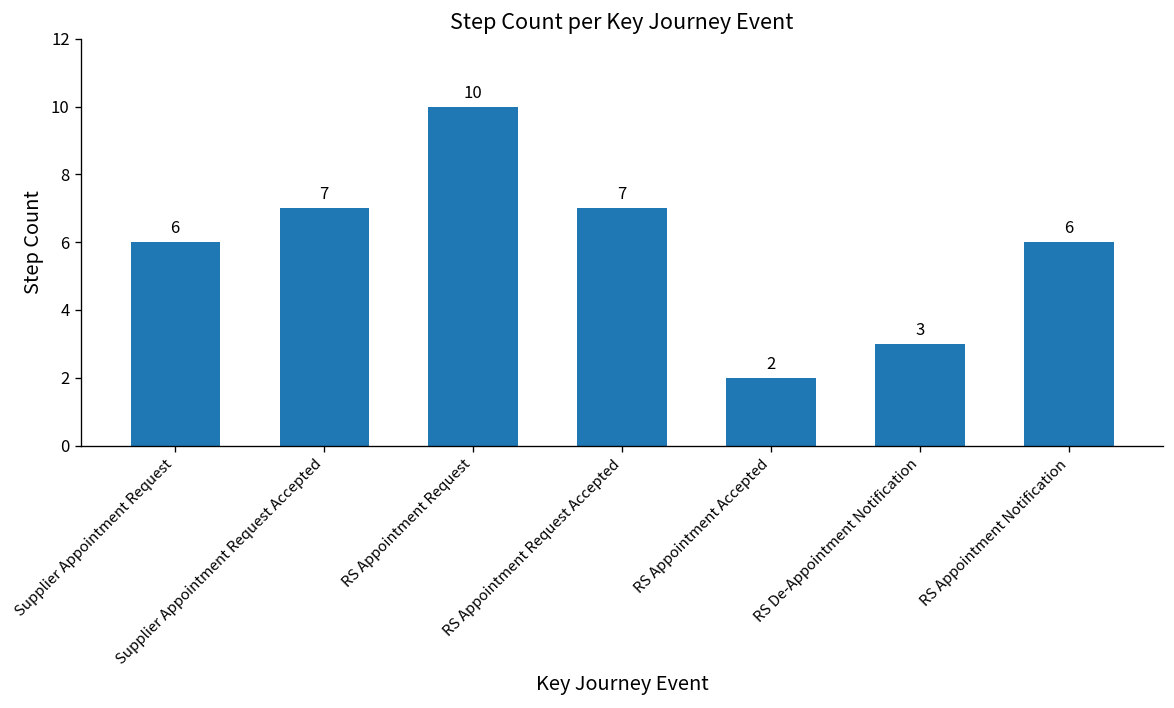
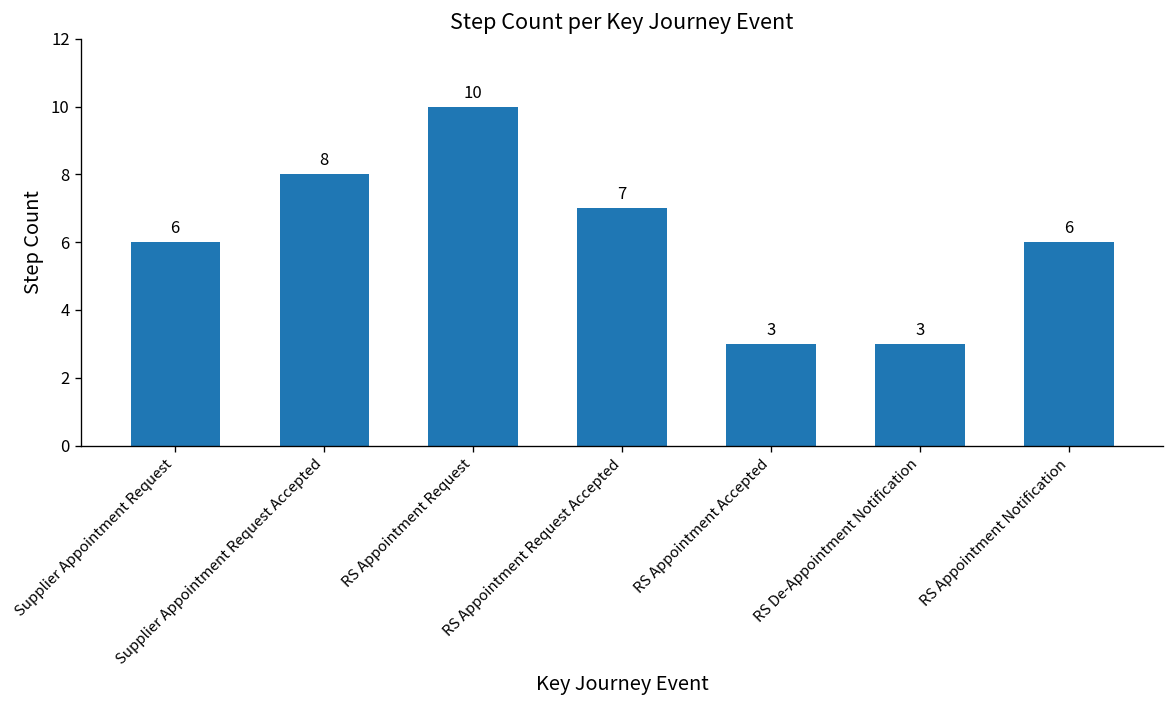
  {
    "Supplier Appointment Request": 6,
-   "Supplier Appointment Request Accepted": 7,
+   "Supplier Appointment Request Accepted": 8,
    "RS Appointment Request": 10,
    "RS Appointment Request Accepted": 7,
-   "RS Appointment Accepted": 2,
+   "RS Appointment Accepted": 3,
    "RS De-Appointment Notification": 3,
    "RS Appointment Notification": 6
  }
